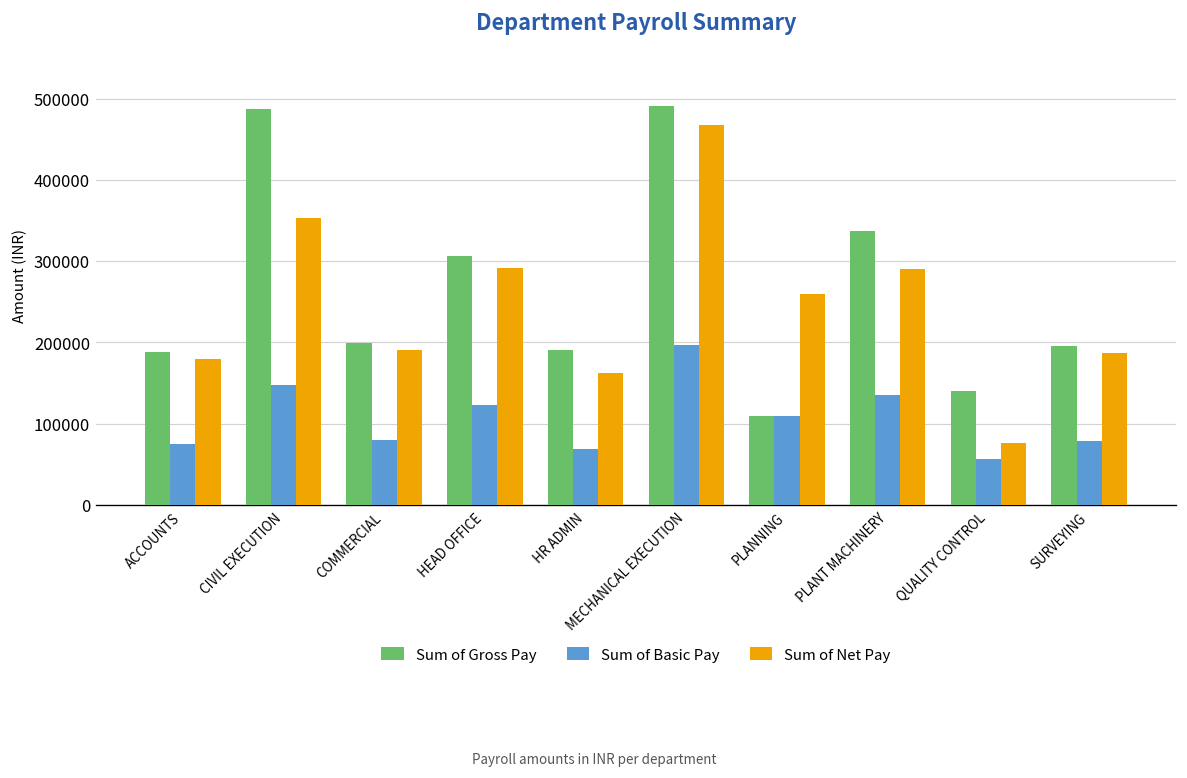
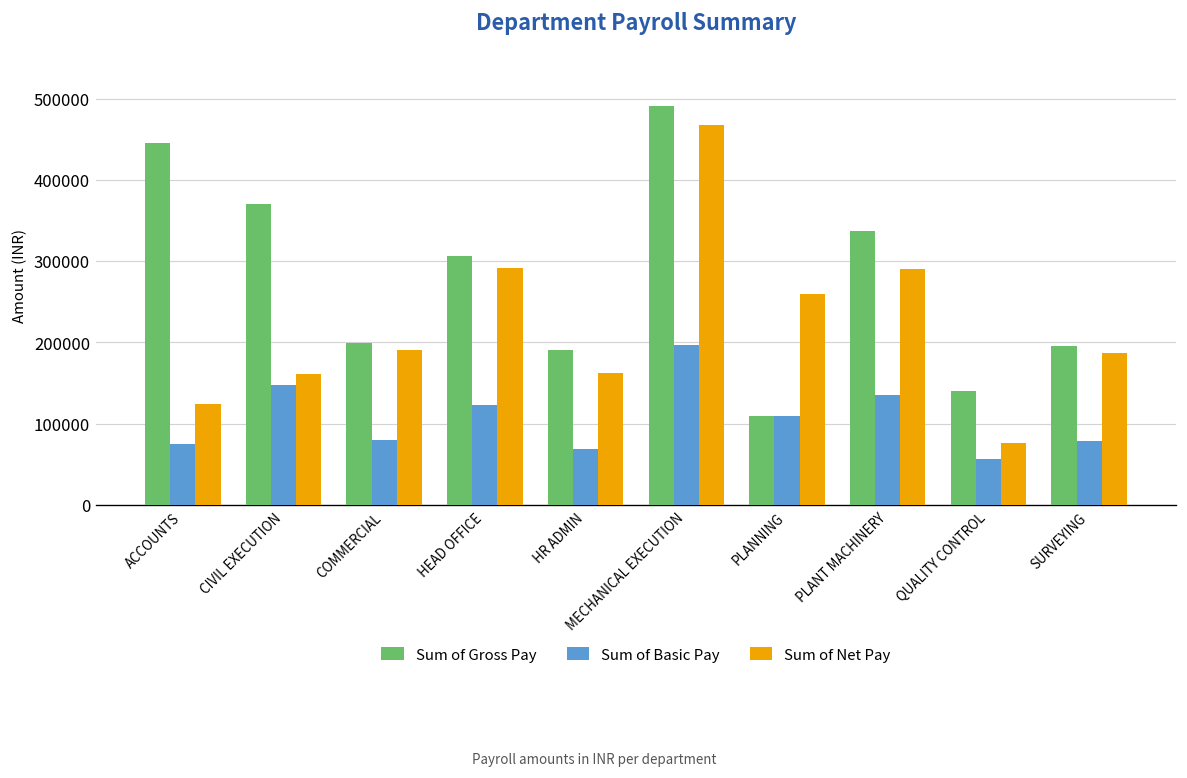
  {
    "Sum of Gross Pay": {
-     "ACCOUNTS": 190000,
-     "CIVIL EXECUTION": 490000,
+     "ACCOUNTS": 450000,
+     "CIVIL EXECUTION": 370000,
      "COMMERCIAL": 200000,
      "HEAD OFFICE": 310000,
      "HR ADMIN": 190000,
      "MECHANICAL EXECUTION": 490000,
      "PLANNING": 110000,
      "PLANT MACHINERY": 340000,
      "QUALITY CONTROL": 140000,
      "SURVEYING": 200000
    },
    "Sum of Basic Pay": {
      "ACCOUNTS": 80000,
      "CIVIL EXECUTION": 150000,
      "COMMERCIAL": 80000,
      "HEAD OFFICE": 120000,
      "HR ADMIN": 70000,
      "MECHANICAL EXECUTION": 200000,
      "PLANNING": 110000,
      "PLANT MACHINERY": 130000,
      "QUALITY CONTROL": 60000,
      "SURVEYING": 80000
    },
    "Sum of Net Pay": {
-     "ACCOUNTS": 180000,
-     "CIVIL EXECUTION": 350000,
+     "ACCOUNTS": 120000,
+     "CIVIL EXECUTION": 160000,
      "COMMERCIAL": 190000,
      "HEAD OFFICE": 290000,
      "HR ADMIN": 160000,
      "MECHANICAL EXECUTION": 470000,
      "PLANNING": 260000,
      "PLANT MACHINERY": 290000,
      "QUALITY CONTROL": 80000,
      "SURVEYING": 190000
    }
  }
